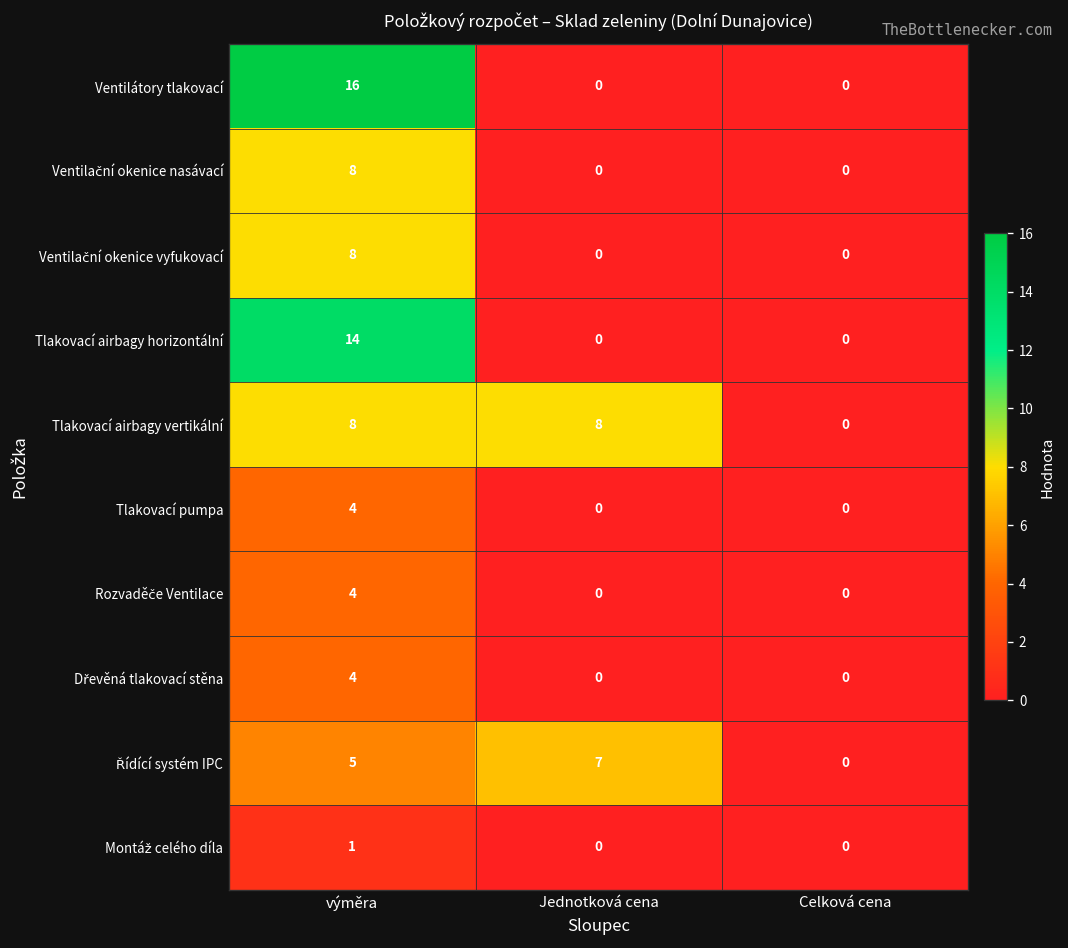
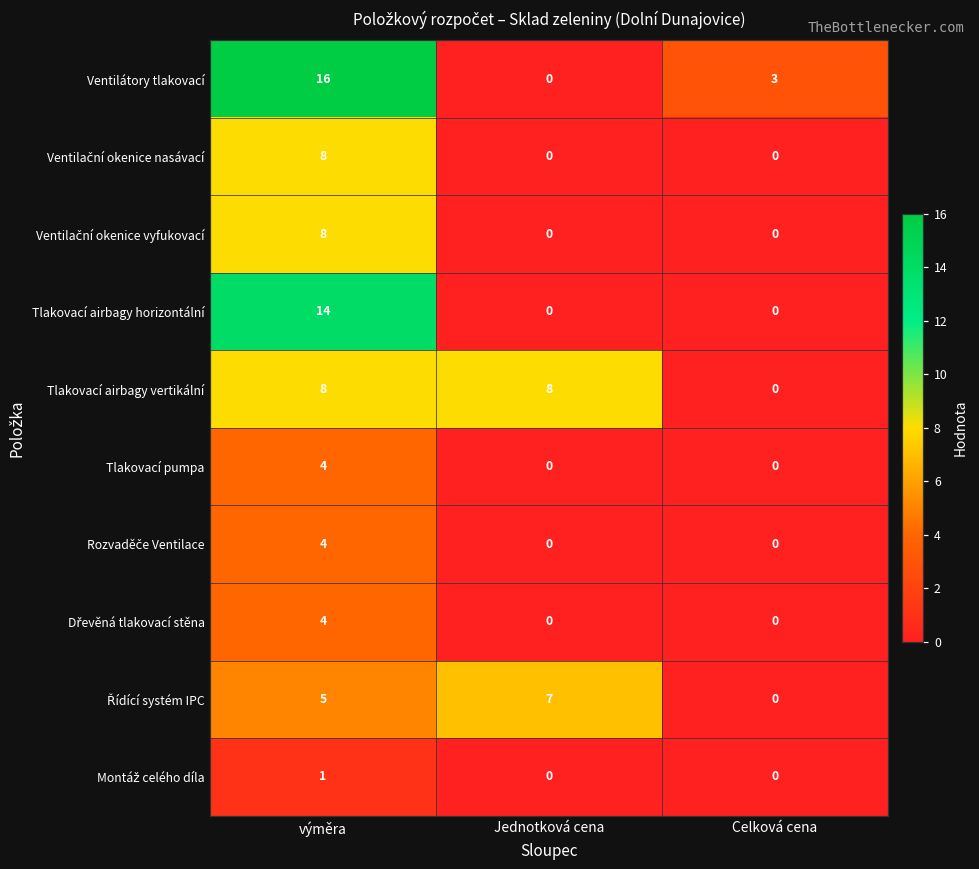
  {
    "Ventilátory tlakovací": {
      "výměra": 16,
      "Jednotková cena": 0,
-     "Celková cena": 0
+     "Celková cena": 3
    },
    "Ventilační okenice nasávací": {
      "výměra": 8,
      "Jednotková cena": 0,
      "Celková cena": 0
    },
    "Ventilační okenice vyfukovací": {
      "výměra": 8,
      "Jednotková cena": 0,
      "Celková cena": 0
    },
    "Tlakovací airbagy horizontální": {
      "výměra": 14,
      "Jednotková cena": 0,
      "Celková cena": 0
    },
    "Tlakovací airbagy vertikální": {
      "výměra": 8,
      "Jednotková cena": 8,
      "Celková cena": 0
    },
    "Tlakovací pumpa": {
      "výměra": 4,
      "Jednotková cena": 0,
      "Celková cena": 0
    },
    "Rozvaděče Ventilace": {
      "výměra": 4,
      "Jednotková cena": 0,
      "Celková cena": 0
    },
    "Dřevěná tlakovací stěna": {
      "výměra": 4,
      "Jednotková cena": 0,
      "Celková cena": 0
    },
    "Řídící systém IPC": {
      "výměra": 5,
      "Jednotková cena": 7,
      "Celková cena": 0
    },
    "Montáž celého díla": {
      "výměra": 1,
      "Jednotková cena": 0,
      "Celková cena": 0
    }
  }
